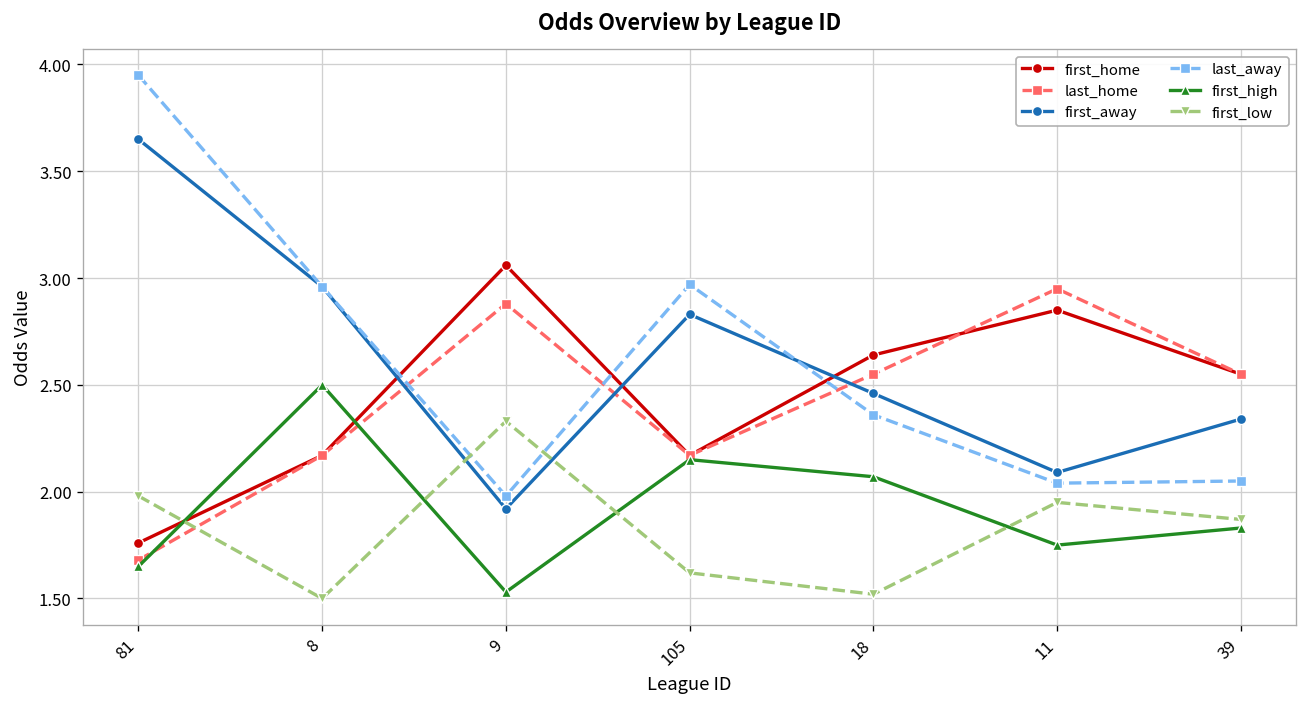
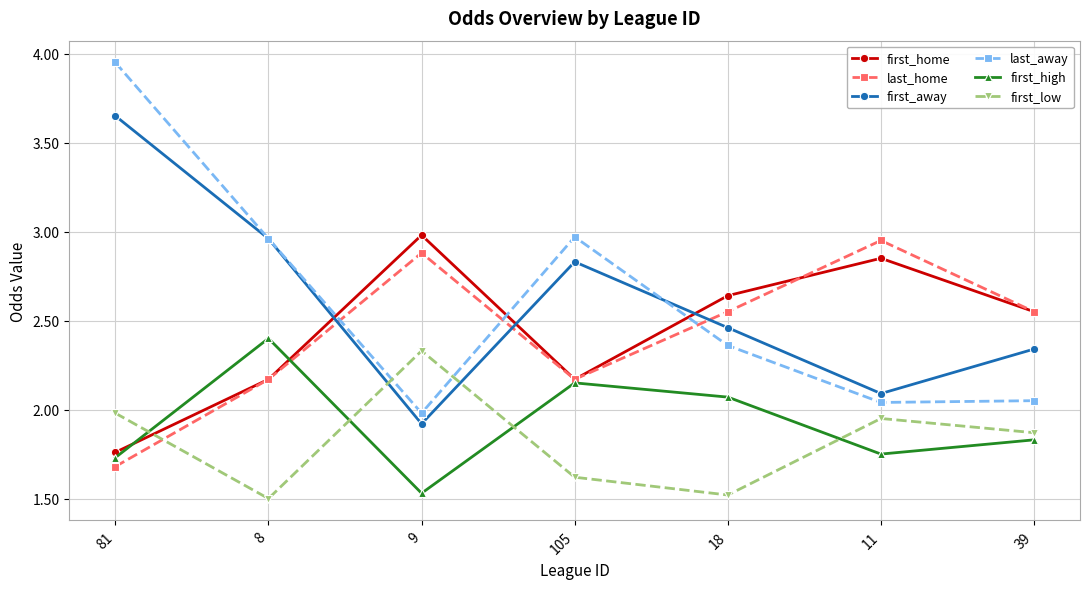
  {
    "first_home": {
      "81": 1.76,
-     "9": 3.06,
+     "9": 2.98,
      "18": 2.64,
      "11": 2.85
    },
    "last_home": {
      "81": 1.68,
      "9": 2.88,
      "18": 2.55,
      "11": 2.95
    },
    "first_away": {
      "81": 3.65,
      "9": 1.92,
      "105": 2.83,
      "18": 2.46,
      "11": 2.09,
      "39": 2.34
    },
    "last_away": {
      "81": 3.95,
      "9": 1.98,
      "105": 2.97,
      "18": 2.36,
      "11": 2.04,
      "39": 2.05
    },
    "first_high": {
-     "81": 1.65,
-     "8": 2.5,
+     "81": 1.73,
+     "8": 2.4,
      "9": 1.53,
      "105": 2.15,
      "18": 2.07,
      "11": 1.75,
      "39": 1.83
    },
    "first_low": {
      "81": 1.98,
      "8": 1.50,
      "9": 2.33,
      "105": 1.62,
      "18": 1.52,
      "11": 1.95,
      "39": 1.87
    }
  }
